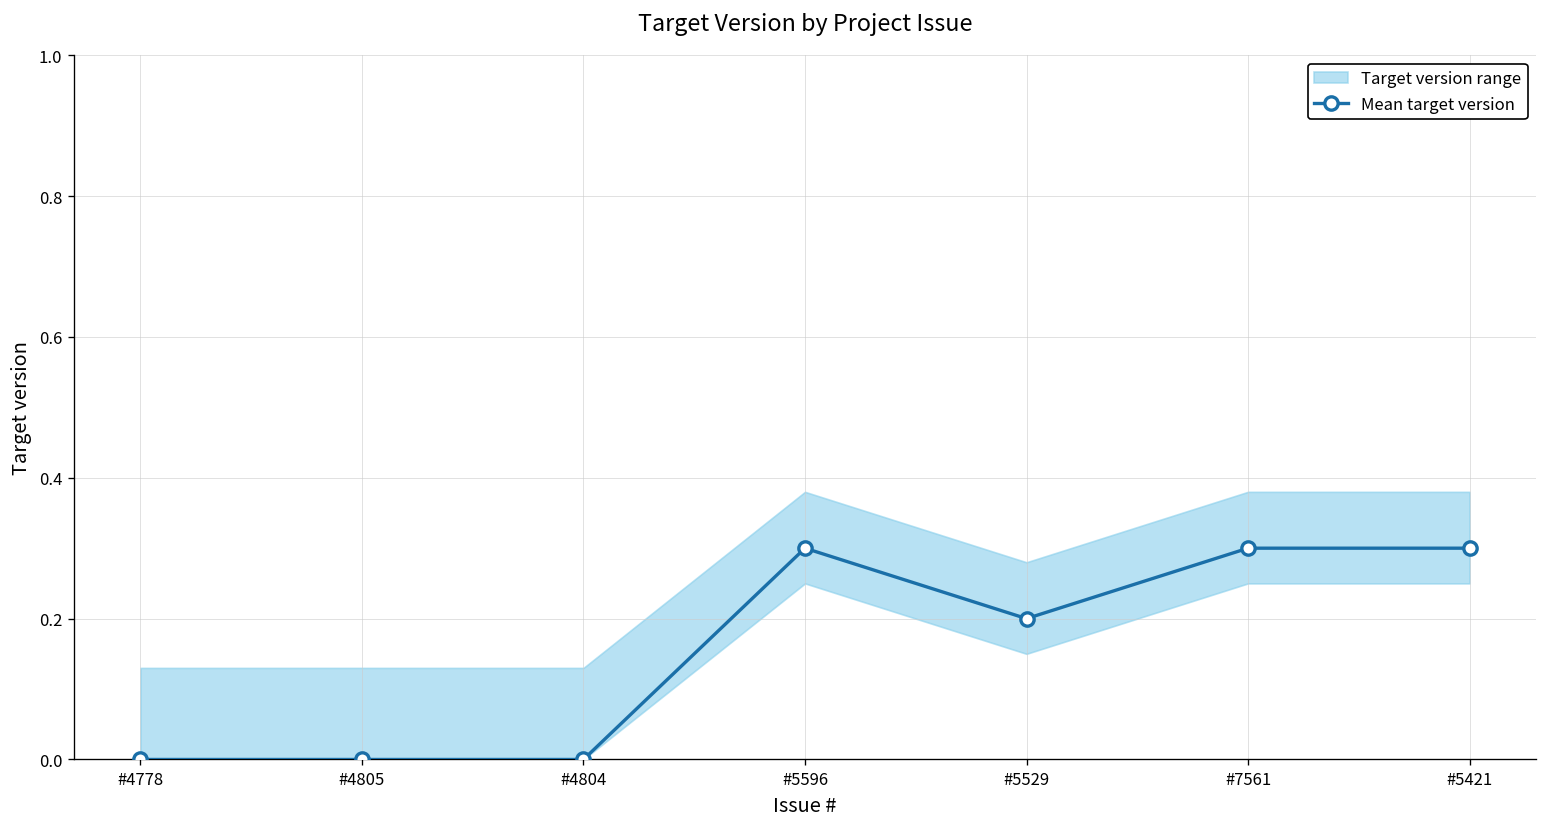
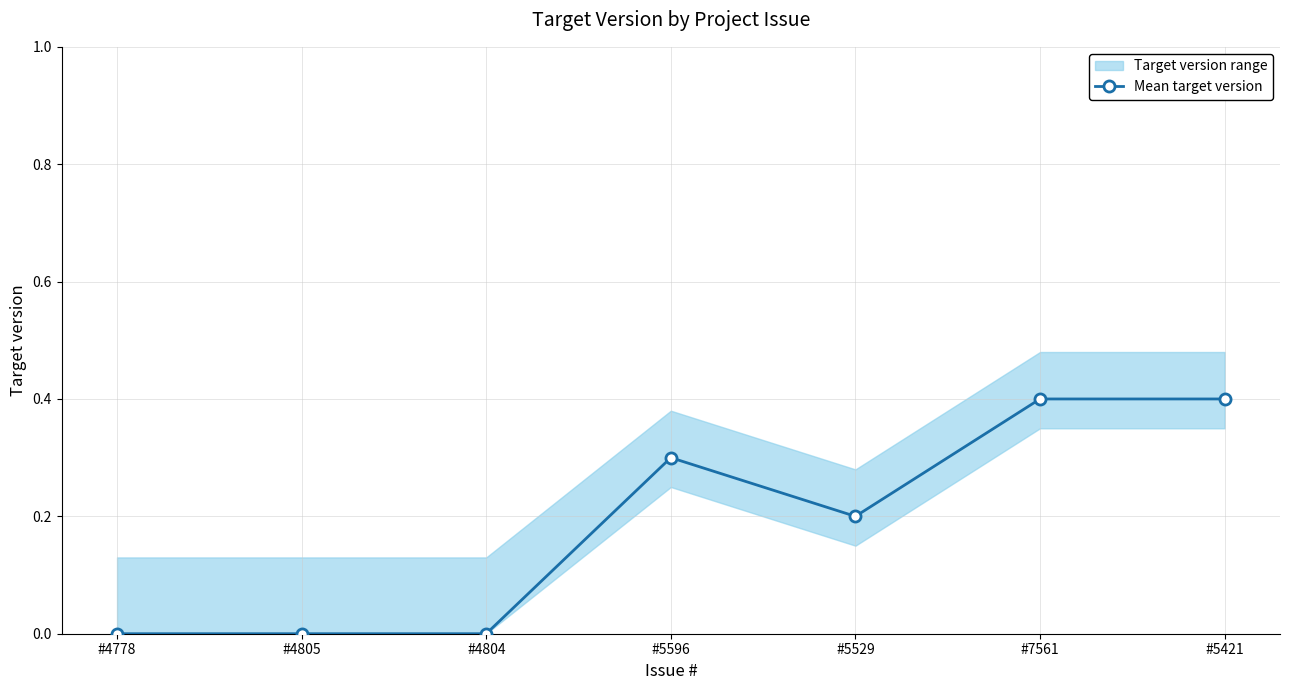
  {
    "Mean target version": {
      "#4778": 0.0,
      "#4805": 0.0,
      "#4804": 0.0,
      "#5596": 0.3,
      "#5529": 0.2,
-     "#7561": 0.3,
-     "#5421": 0.3
+     "#7561": 0.4,
+     "#5421": 0.4
    },
    "Target version range": {
      "#4778": 0.13,
      "#4805": 0.13,
      "#4804": 0.13
    }
  }
